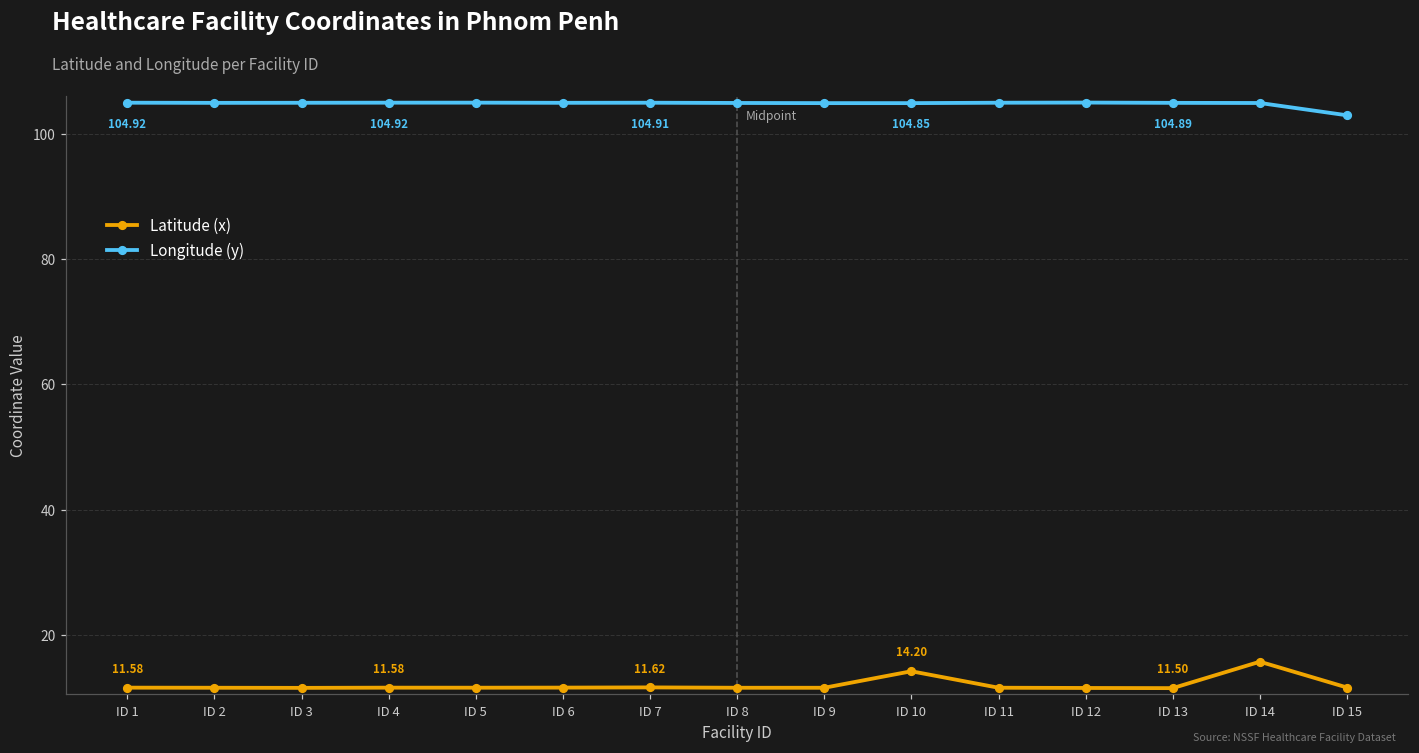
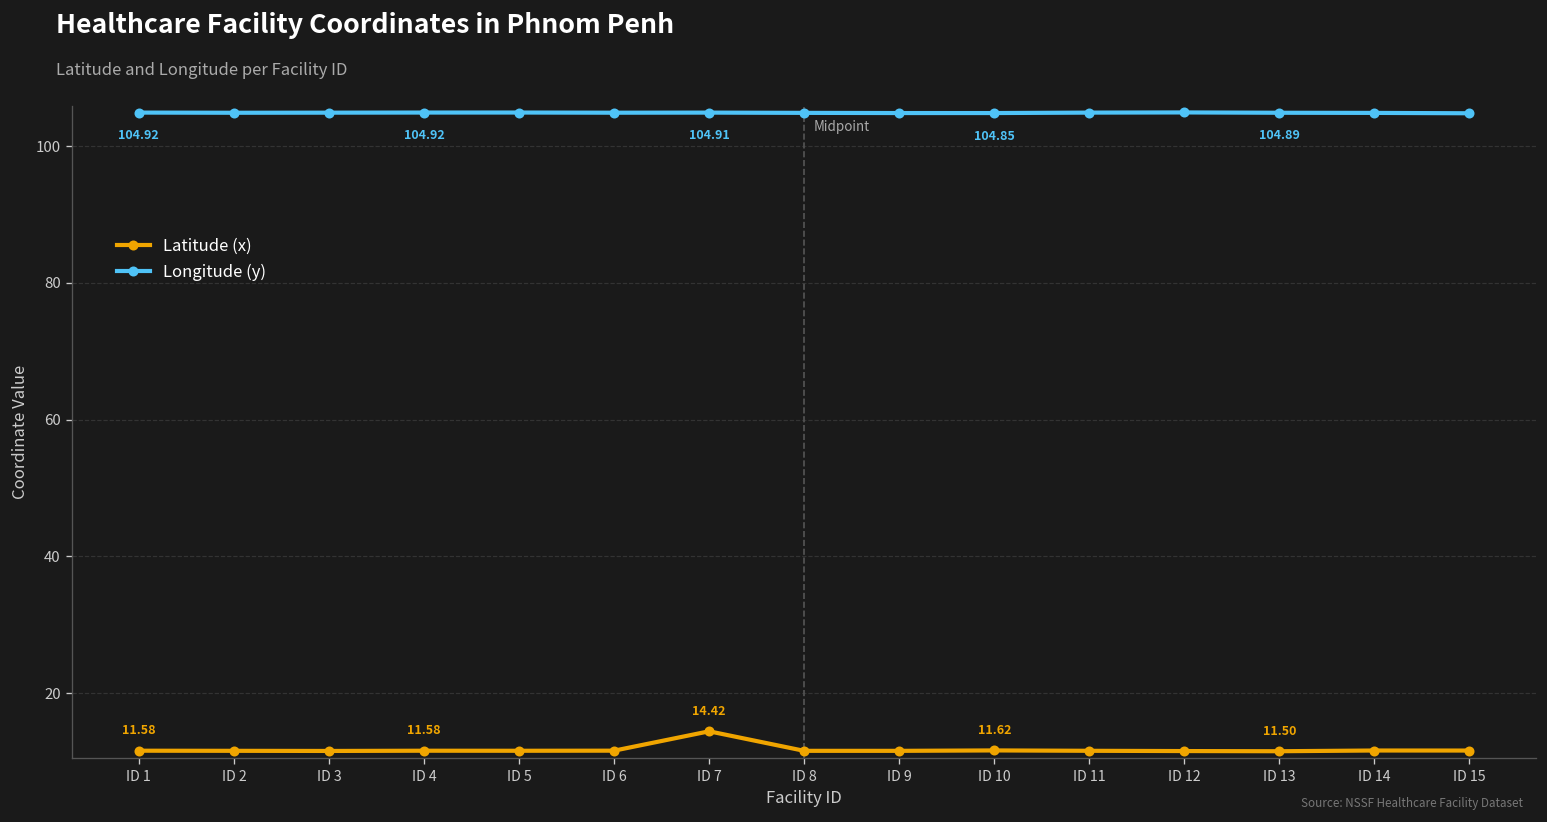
  {
    "Latitude (x)": {
      "ID 1": 11.58,
      "ID 4": 11.58,
-     "ID 7": 11.62,
-     "ID 10": 14.20,
+     "ID 7": 14.42,
+     "ID 10": 11.62,
      "ID 13": 11.50,
-     "ID 14": 16
+     "ID 14": 12
    },
    "Longitude (y)": {
      "ID 2": 105,
      "ID 3": 105,
      "ID 5": 105,
      "ID 6": 105,
      "ID 8": 105,
      "ID 9": 105,
      "ID 11": 105,
      "ID 12": 105,
      "ID 14": 105,
-     "ID 15": 103
+     "ID 15": 105
    }
  }
